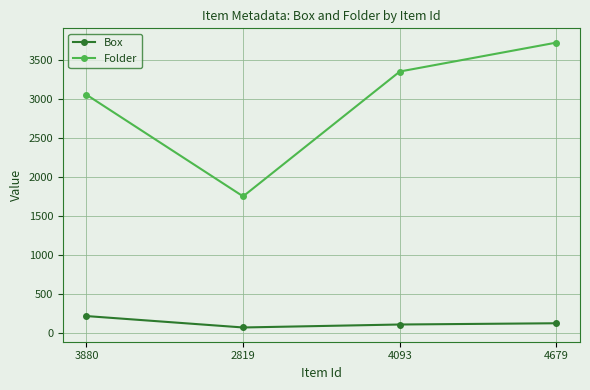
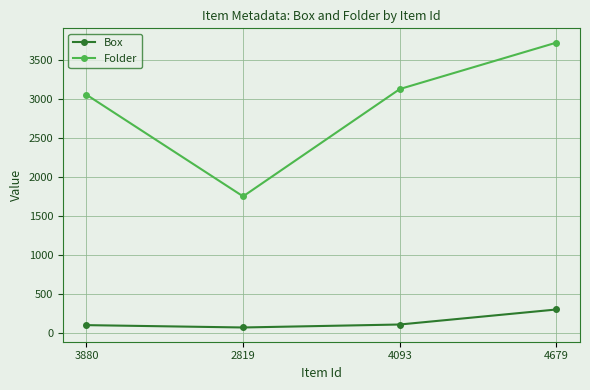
  {
    "Box": {
-     "3880": 200,
+     "3880": 100,
      "2819": 100,
      "4093": 100,
-     "4679": 100
+     "4679": 300
    },
    "Folder": {
      "3880": 3100,
      "2819": 1800,
-     "4093": 3300,
+     "4093": 3100,
      "4679": 3700
    }
  }
